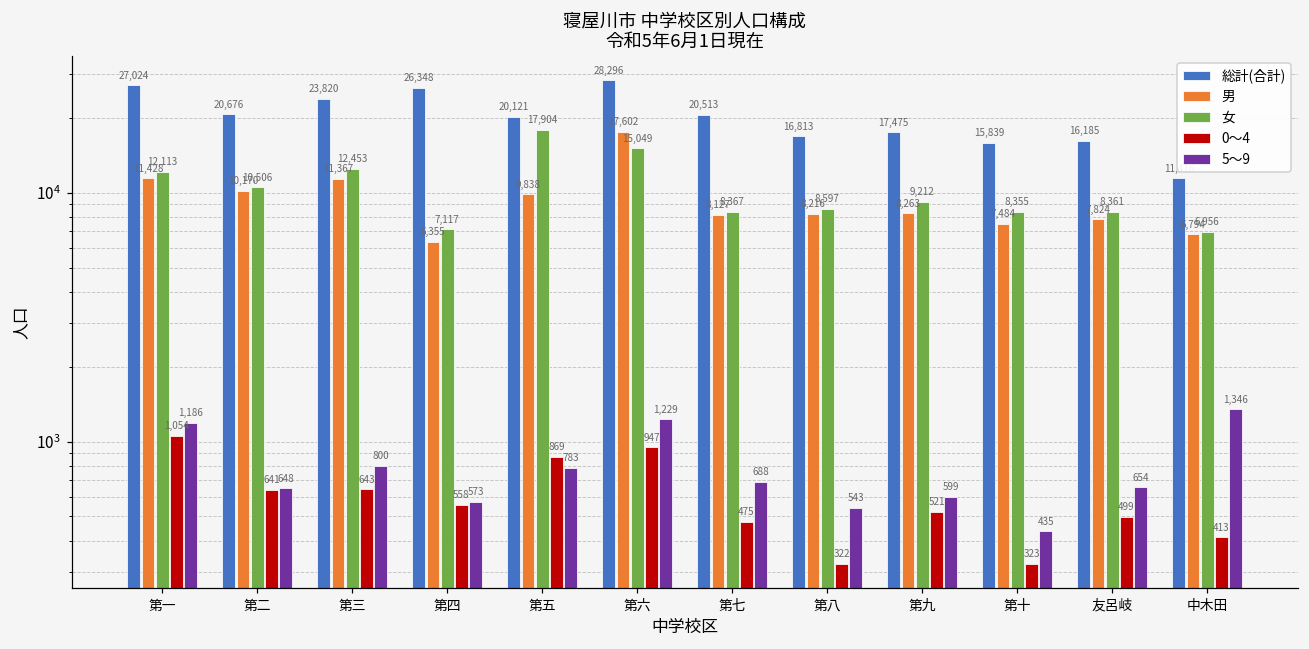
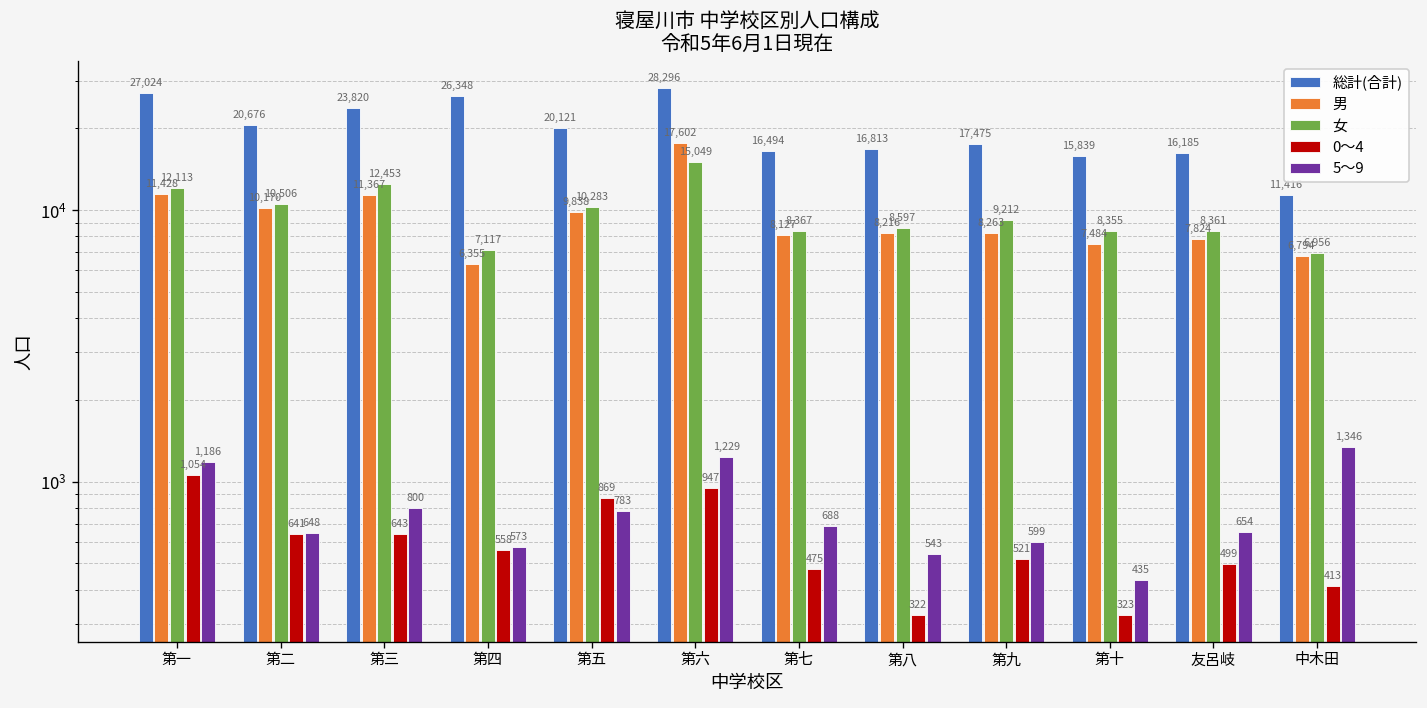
  {
    "総計(合計)": {
      "第一": "27,024",
      "第二": "20,676",
      "第三": "23,820",
      "第四": "26,348",
      "第五": "20,121",
      "第六": "28,296",
-     "第七": "20,513",
+     "第七": "16,494",
      "第八": "16,813",
      "第九": "17,475",
      "第十": "15,839",
      "友呂岐": "16,185"
    },
    "男": {
      "第三": "11,367",
      "第四": "6,355",
      "第六": "17,602",
      "第九": "8,263",
      "第十": "7,484",
      "友呂岐": "7,824"
    },
    "女": {
      "第三": "12,453",
      "第四": "7,117",
-     "第五": "17,904",
+     "第五": "10,283",
      "第六": "15,049",
      "第九": "9,212",
      "第十": "8,355",
      "友呂岐": "8,361"
    },
    "0～4": {
      "第一": "1,054",
      "第二": "641",
      "第三": "643",
      "第四": "558",
      "第五": "869",
      "第六": "947",
      "第七": "475",
      "第八": "322",
      "第九": "521",
      "第十": "323",
      "友呂岐": "499",
      "中木田": "413"
    },
    "5～9": {
      "第一": "1,186",
      "第二": "648",
      "第三": "800",
      "第四": "573",
      "第五": "783",
      "第六": "1,229",
      "第七": "688",
      "第八": "543",
      "第九": "599",
      "第十": "435",
      "友呂岐": "654",
      "中木田": "1,346"
    }
  }
